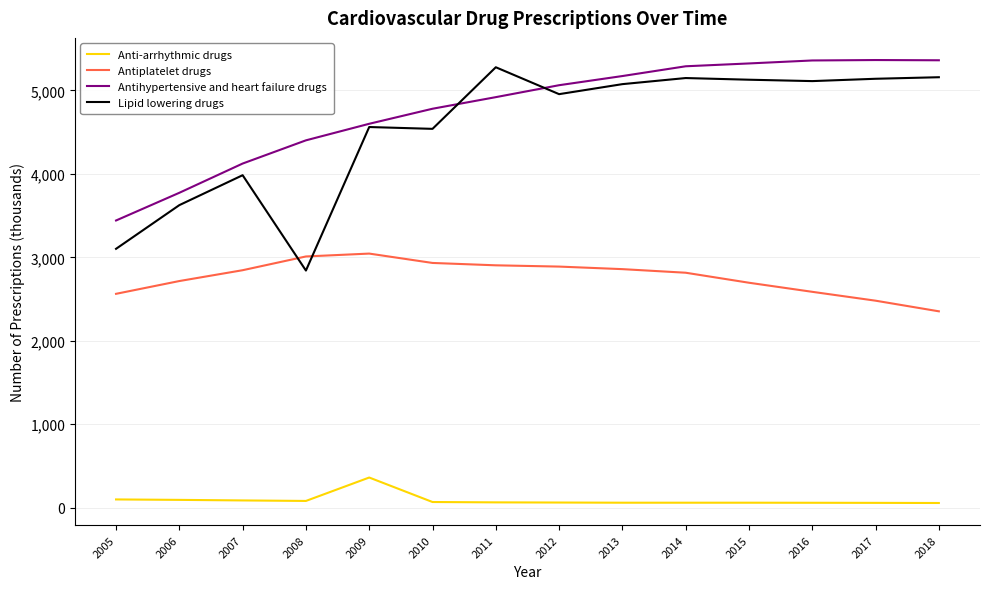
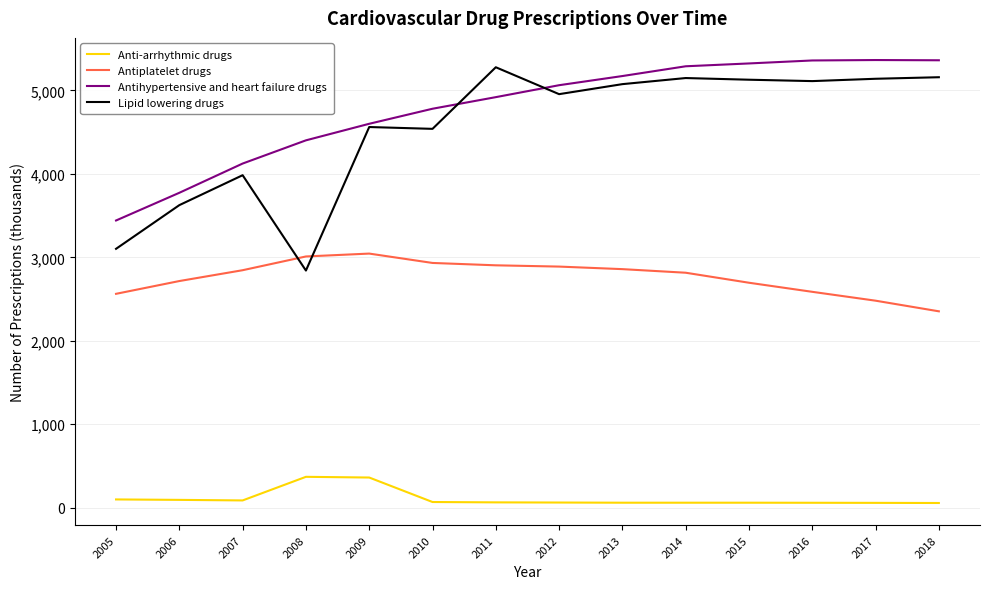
  {
    "Anti-arrhythmic drugs": {
      "2005": "100",
      "2006": "100",
      "2007": "100",
-     "2008": "100",
+     "2008": "400",
      "2009": "400",
      "2010": "100",
      "2011": "100",
      "2012": "100",
      "2013": "100",
      "2014": "100",
      "2015": "100",
      "2016": "100",
      "2017": "100",
      "2018": "100"
    },
    "Antiplatelet drugs": {
      "2005": "2,600",
      "2006": "2,700",
      "2007": "2,800",
      "2008": "3,000",
      "2009": "3,000",
      "2010": "2,900",
      "2011": "2,900",
      "2012": "2,900",
      "2013": "2,900",
      "2014": "2,800",
      "2015": "2,700",
      "2016": "2,600",
      "2017": "2,500",
      "2018": "2,400"
    },
    "Antihypertensive and heart failure drugs": {
      "2005": "3,400",
      "2006": "3,800",
      "2007": "4,100",
      "2008": "4,400",
      "2009": "4,600",
      "2010": "4,800",
      "2011": "4,900",
      "2012": "5,100",
      "2013": "5,200",
      "2014": "5,300",
      "2015": "5,300",
      "2016": "5,400",
      "2017": "5,400",
      "2018": "5,400"
    },
    "Lipid lowering drugs": {
      "2005": "3,100",
      "2006": "3,600",
      "2007": "4,000",
      "2008": "2,800",
      "2009": "4,600",
      "2010": "4,500",
      "2011": "5,300",
      "2012": "5,000",
      "2013": "5,100",
      "2014": "5,100",
      "2015": "5,100",
      "2016": "5,100",
      "2017": "5,100",
      "2018": "5,200"
    }
  }
